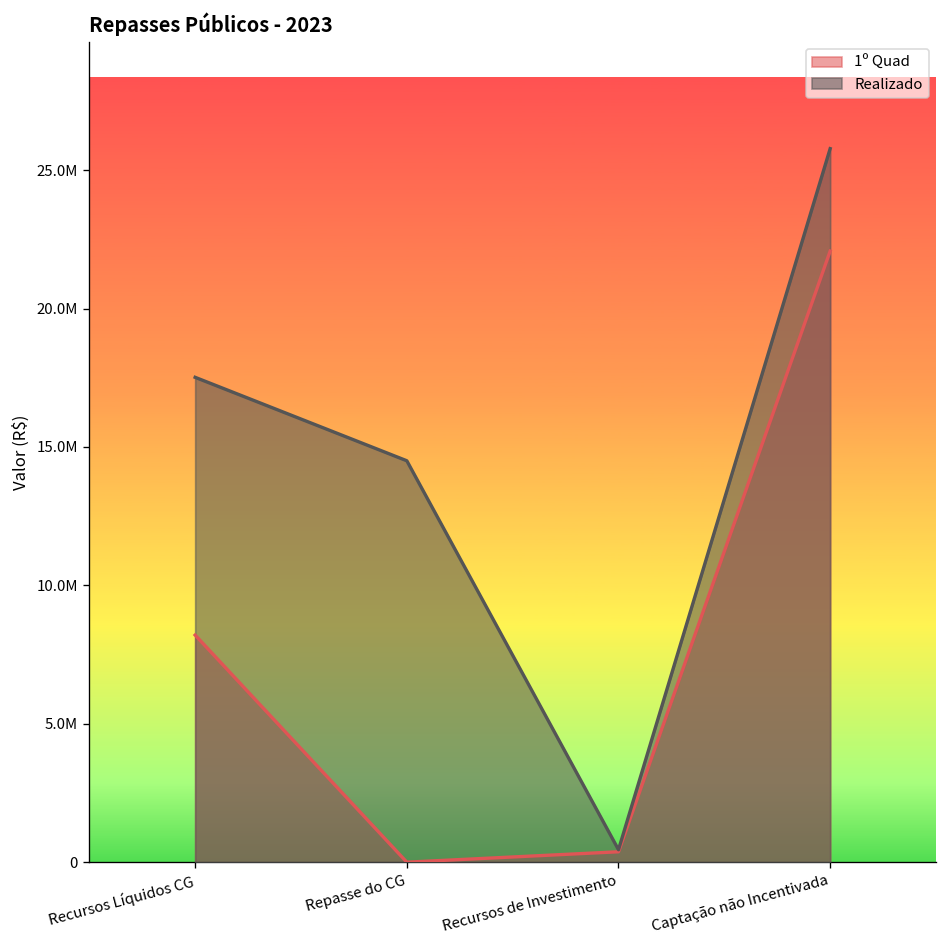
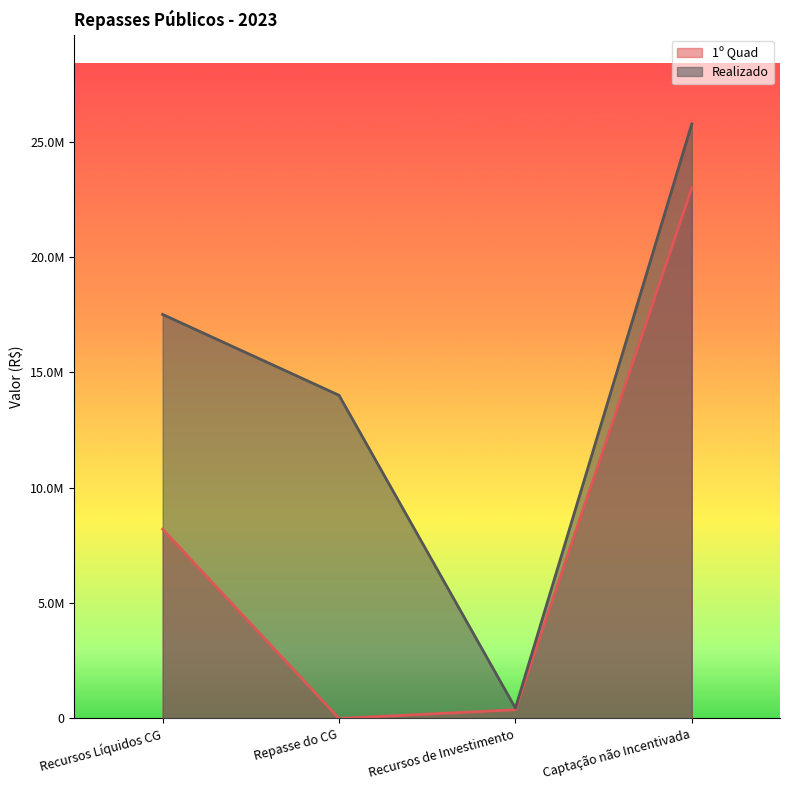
  {
    "1º Quad": {
      "Recursos Líquidos CG": 8200000,
      "Repasse do CG": 0,
-     "Captação não Incentivada": 22100000
+     "Captação não Incentivada": 23000000
    },
    "Realizado": {
      "Recursos Líquidos CG": 17500000,
-     "Repasse do CG": 14500000,
+     "Repasse do CG": 14000000,
      "Captação não Incentivada": 25800000
    }
  }
